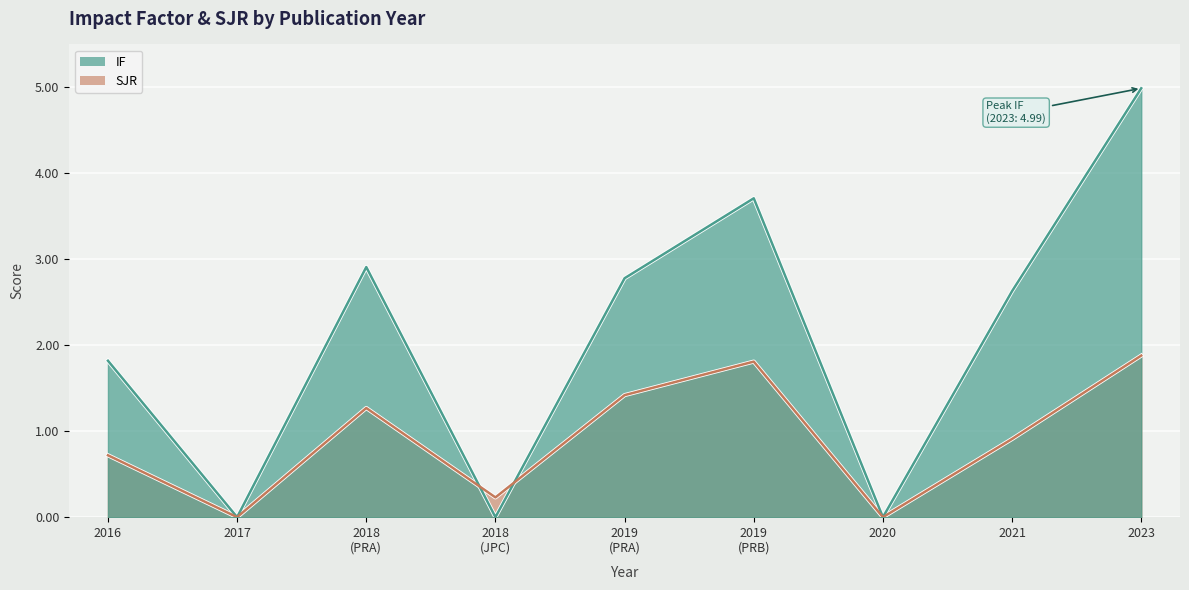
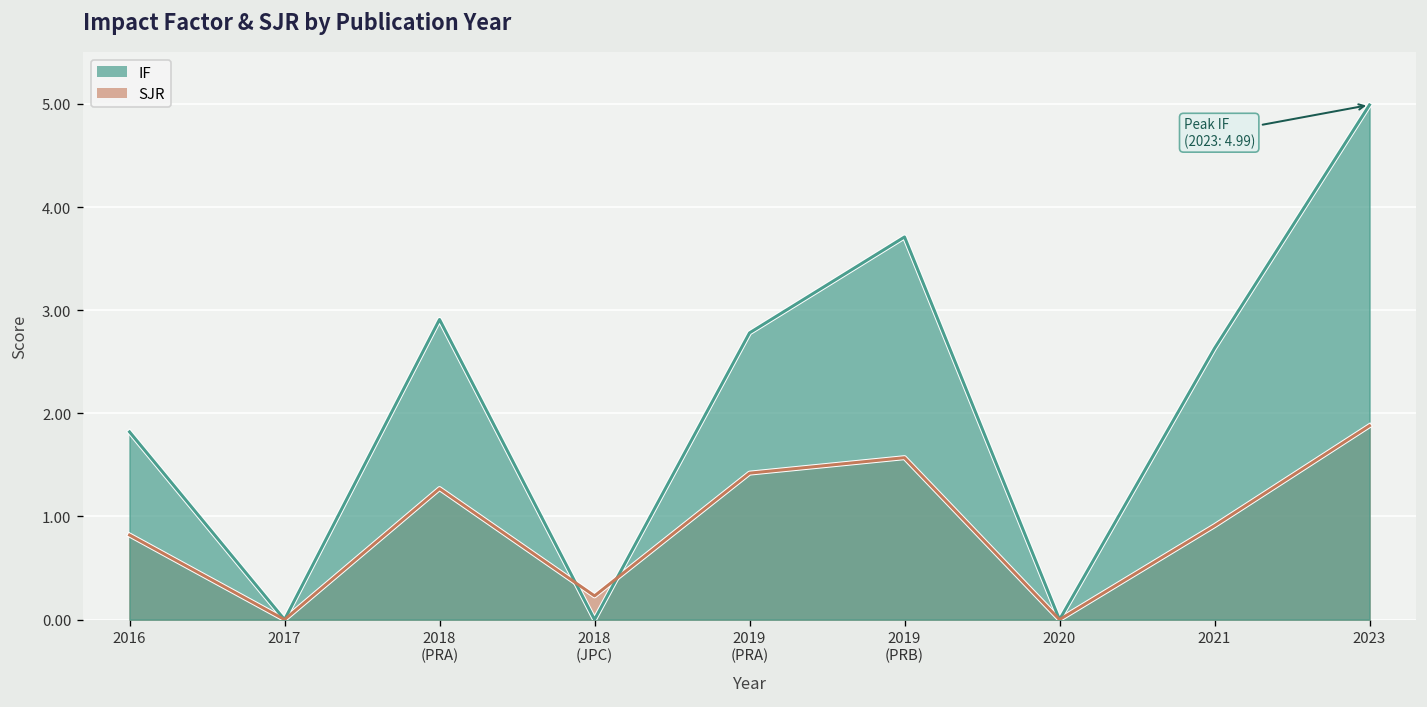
  {
    "IF": {
      "2016": 1.8,
      "2018 (PRA)": 2.9,
      "2018 (JPC)": 0.0,
      "2019 (PRA)": 2.8,
      "2019 (PRB)": 3.7,
      "2021": 2.6
    },
    "SJR": {
-     "2016": 0.7,
+     "2016": 0.8,
      "2018 (PRA)": 1.3,
      "2018 (JPC)": 0.2,
      "2019 (PRA)": 1.4,
-     "2019 (PRB)": 1.8,
+     "2019 (PRB)": 1.6,
      "2021": 0.9,
      "2023": 1.9
    }
  }
